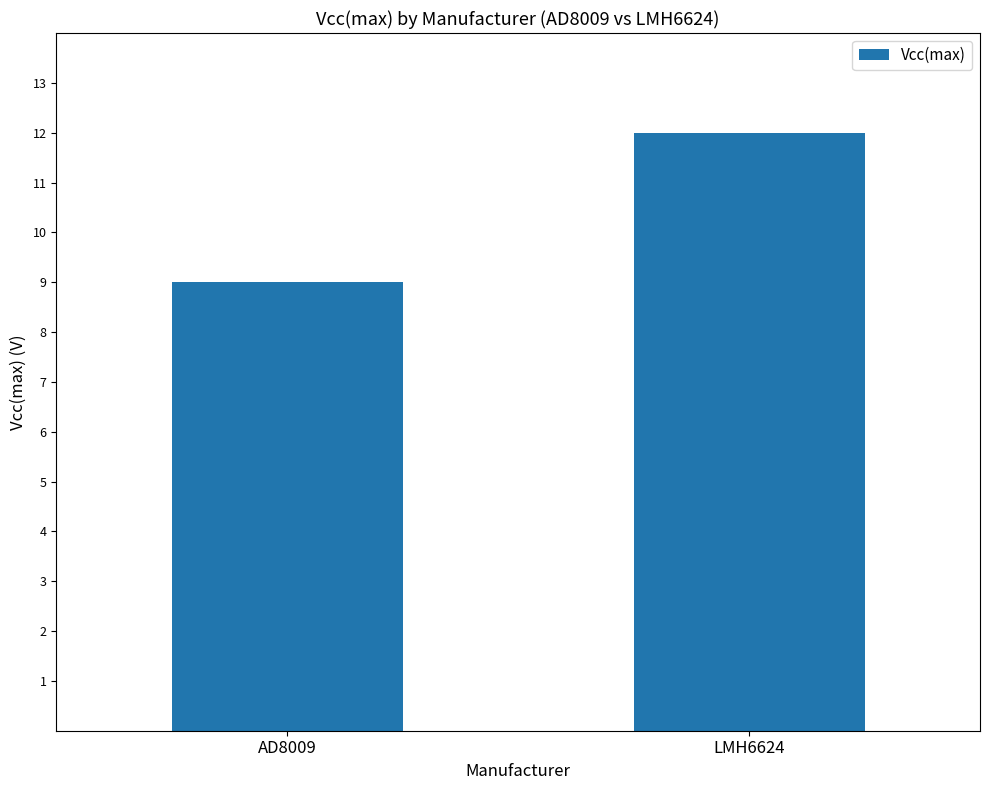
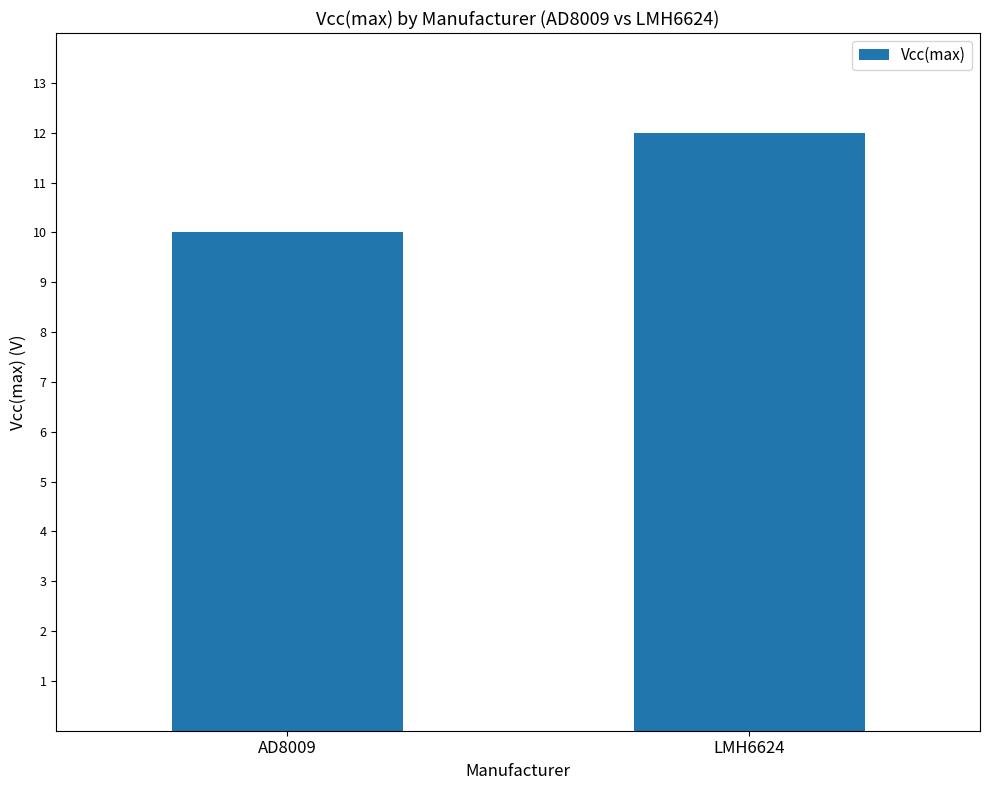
  {
-   "AD8009": 9,
+   "AD8009": 10,
    "LMH6624": 12
  }
